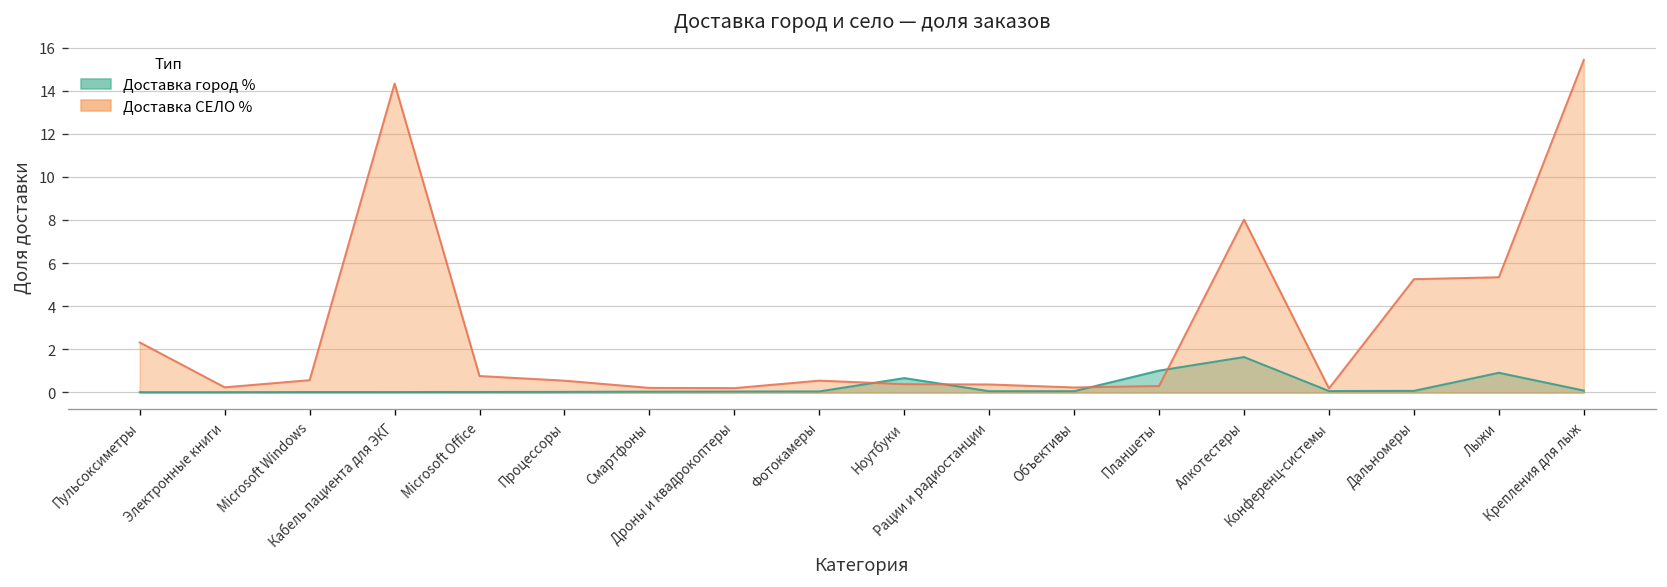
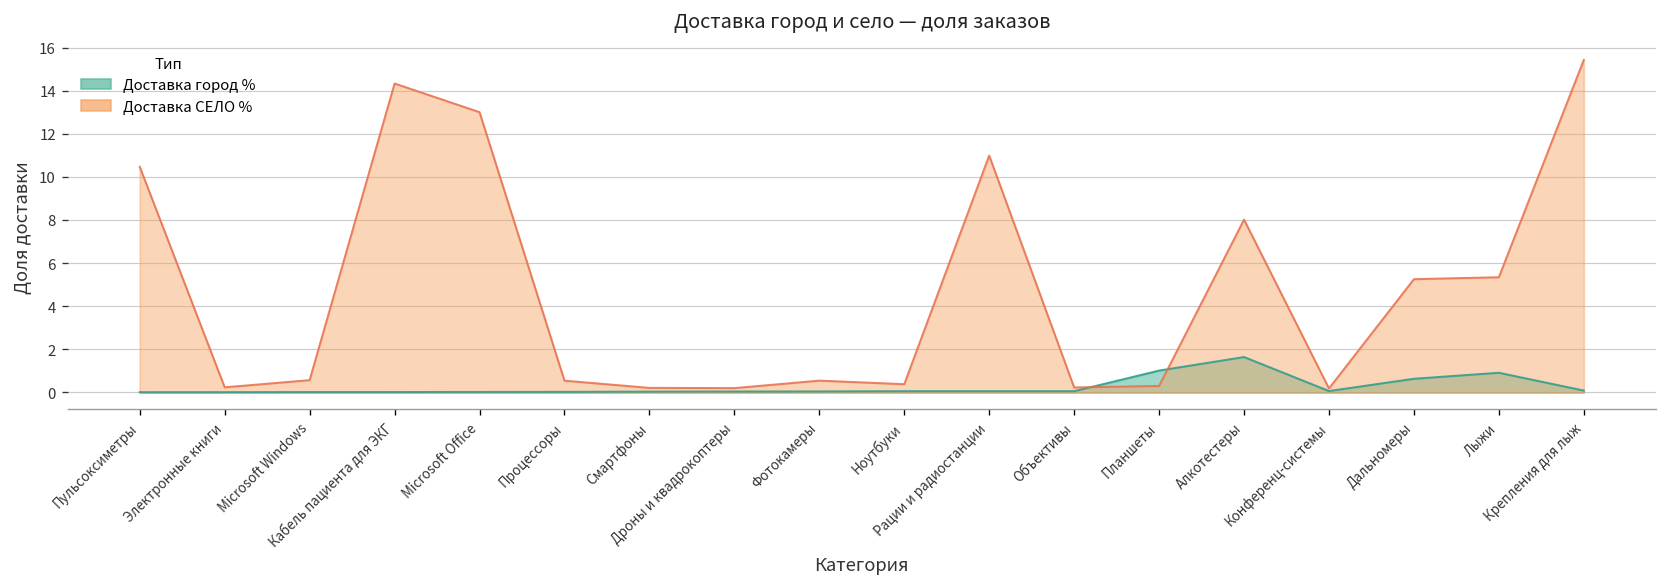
  {
    "Доставка город %": {
      "Пульсоксиметры": 0.0,
      "Электронные книги": 0.0,
      "Microsoft Windows": 0.0,
      "Кабель пациента для ЭКГ": 0.0,
      "Microsoft Office": 0.0,
      "Процессоры": 0.0,
      "Смартфоны": 0.0,
      "Дроны и квадрокоптеры": 0.0,
      "Фотокамеры": 0.0,
-     "Ноутбуки": 0.7,
+     "Ноутбуки": 0.1,
      "Рации и радиостанции": 0.1,
      "Объективы": 0.1,
      "Планшеты": 1.0,
      "Алкотестеры": 1.6,
-     "Дальномеры": 0.1,
+     "Дальномеры": 0.6,
      "Лыжи": 0.9,
      "Крепления для лыж": 0.1
    },
    "Доставка СЕЛО %": {
-     "Пульсоксиметры": 2.3,
+     "Пульсоксиметры": 10.5,
      "Электронные книги": 0.2,
      "Microsoft Windows": 0.6,
      "Кабель пациента для ЭКГ": 14.3,
-     "Microsoft Office": 0.8,
+     "Microsoft Office": 13.0,
      "Процессоры": 0.5,
      "Смартфоны": 0.2,
      "Дроны и квадрокоптеры": 0.2,
      "Фотокамеры": 0.6,
      "Ноутбуки": 0.4,
-     "Рации и радиостанции": 0.4,
+     "Рации и радиостанции": 11.0,
      "Объективы": 0.2,
      "Планшеты": 0.3,
      "Алкотестеры": 8.0,
      "Дальномеры": 5.3,
      "Лыжи": 5.3,
      "Крепления для лыж": 15.4
    }
  }
